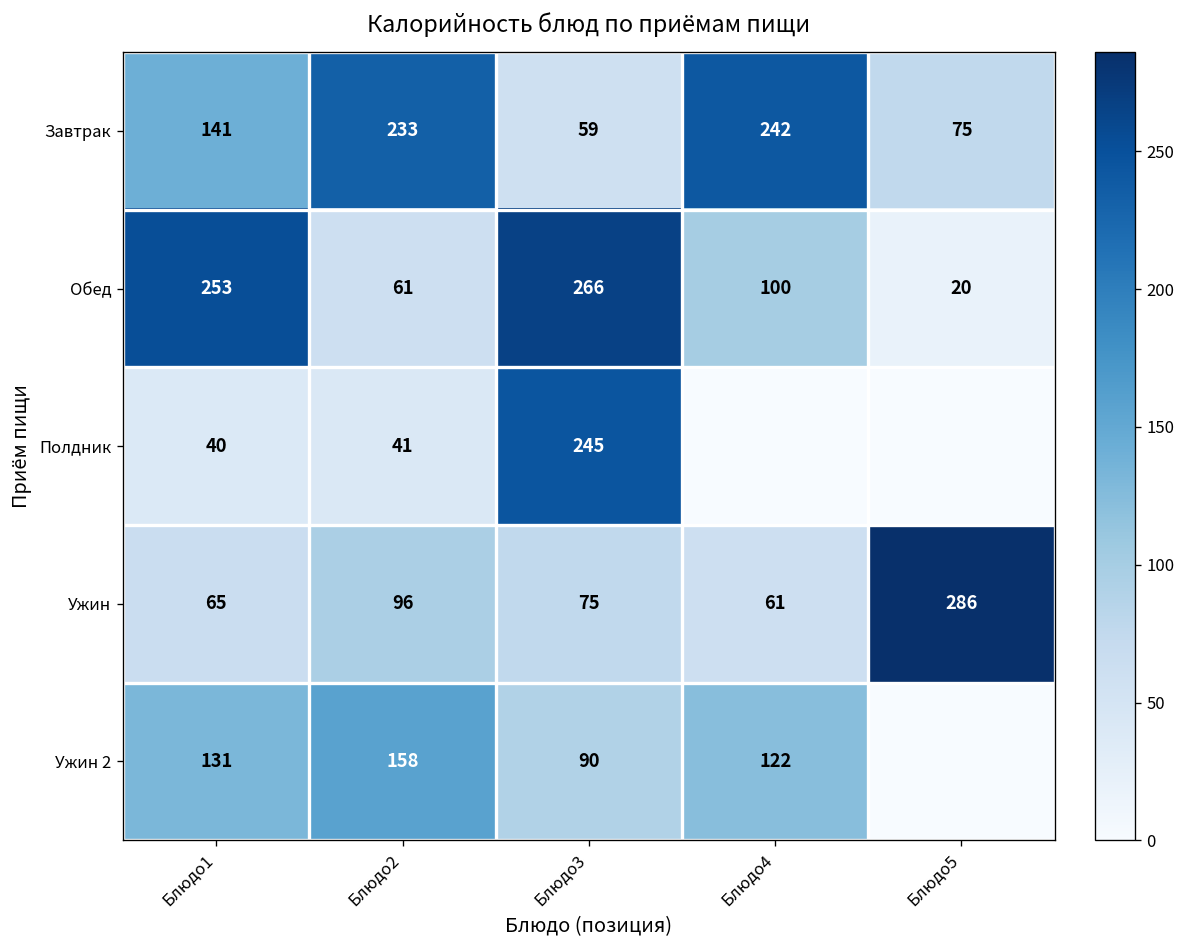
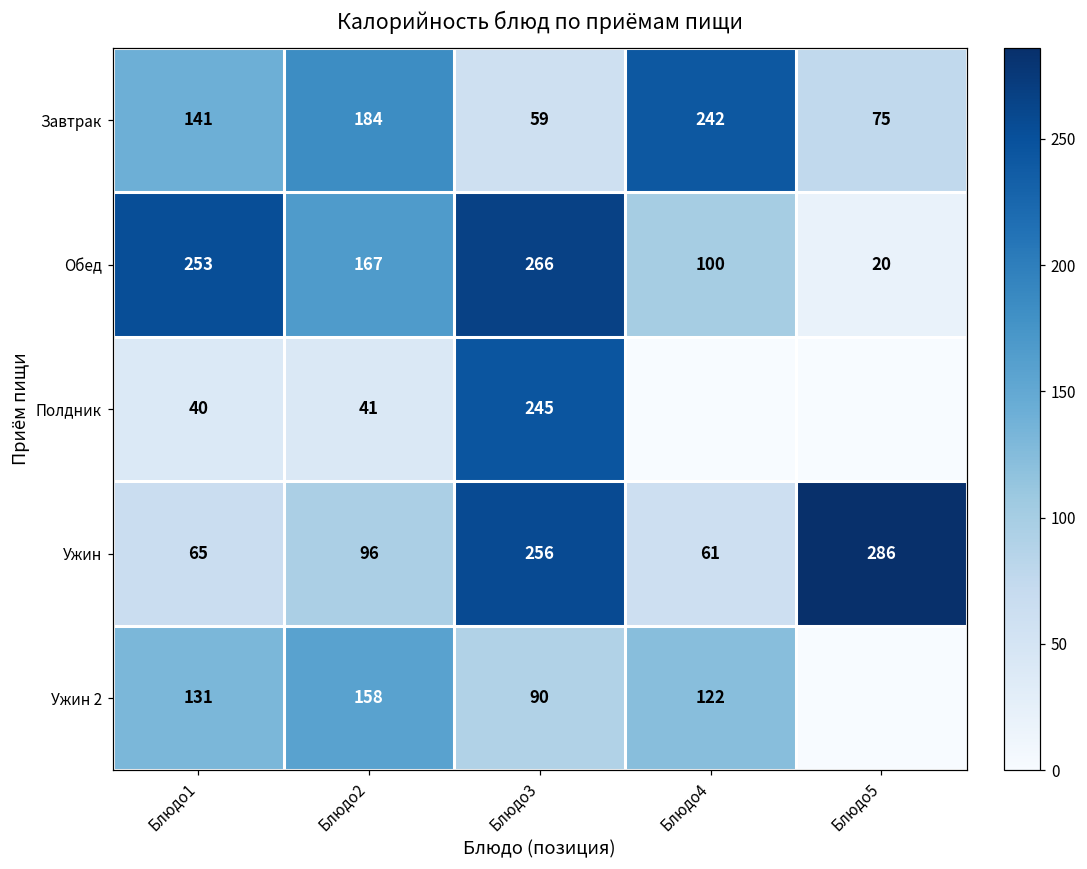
  {
    "Завтрак": {
      "Блюдо1": 141,
-     "Блюдо2": 233,
+     "Блюдо2": 184,
      "Блюдо3": 59,
      "Блюдо4": 242,
      "Блюдо5": 75
    },
    "Обед": {
      "Блюдо1": 253,
-     "Блюдо2": 61,
+     "Блюдо2": 167,
      "Блюдо3": 266,
      "Блюдо4": 100,
      "Блюдо5": 20
    },
    "Полдник": {
      "Блюдо1": 40,
      "Блюдо2": 41,
      "Блюдо3": 245
    },
    "Ужин": {
      "Блюдо1": 65,
      "Блюдо2": 96,
-     "Блюдо3": 75,
+     "Блюдо3": 256,
      "Блюдо4": 61,
      "Блюдо5": 286
    },
    "Ужин 2": {
      "Блюдо1": 131,
      "Блюдо2": 158,
      "Блюдо3": 90,
      "Блюдо4": 122
    }
  }
